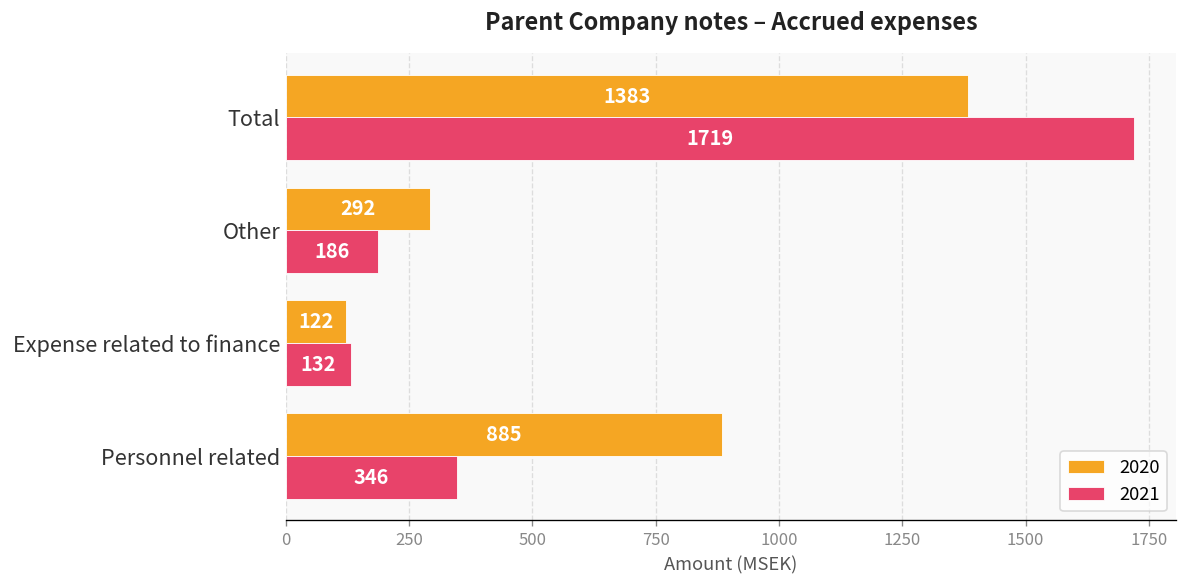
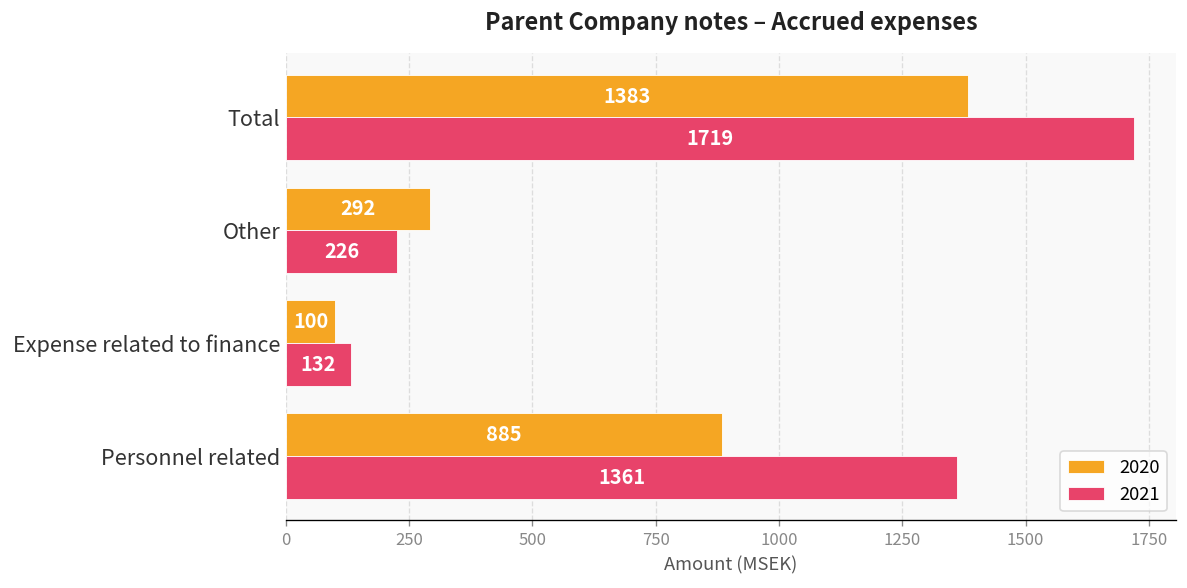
  {
    "2020": {
      "Total": 1383,
      "Other": 292,
-     "Expense related to finance": 122,
+     "Expense related to finance": 100,
      "Personnel related": 885
    },
    "2021": {
      "Total": 1719,
-     "Other": 186,
+     "Other": 226,
      "Expense related to finance": 132,
-     "Personnel related": 346
+     "Personnel related": 1361
    }
  }
